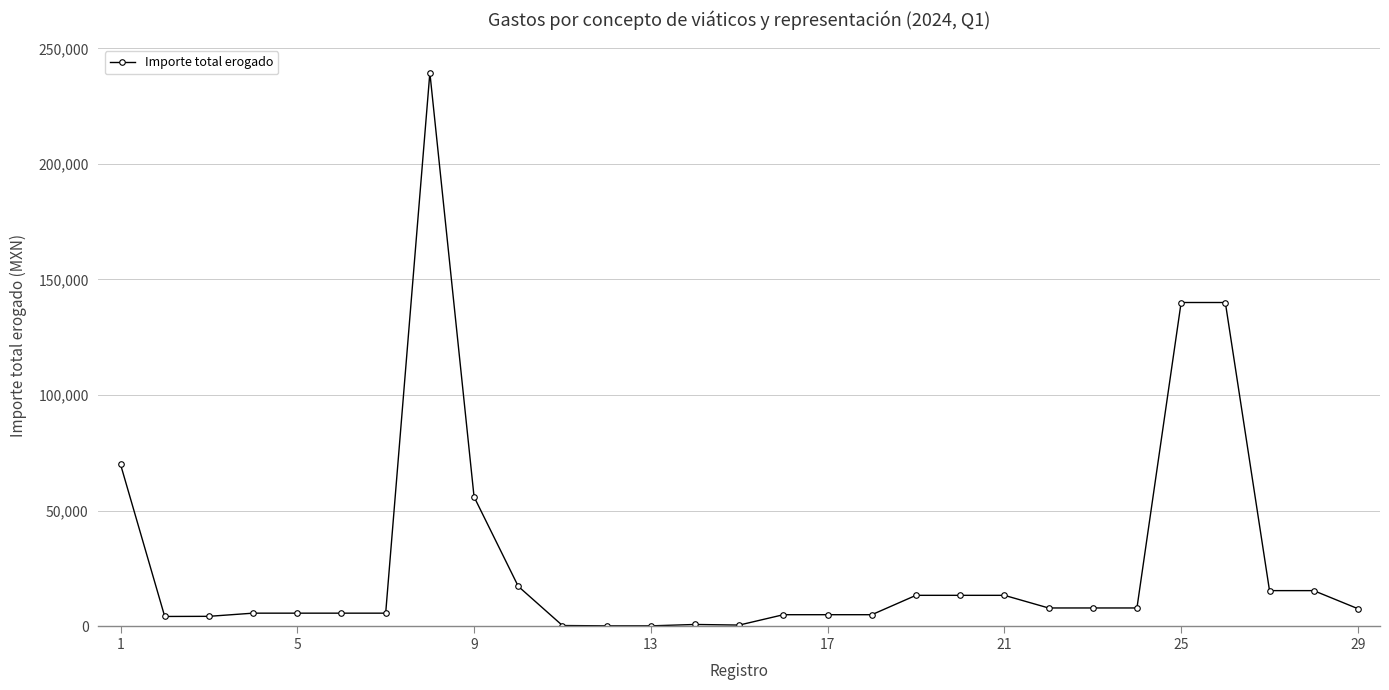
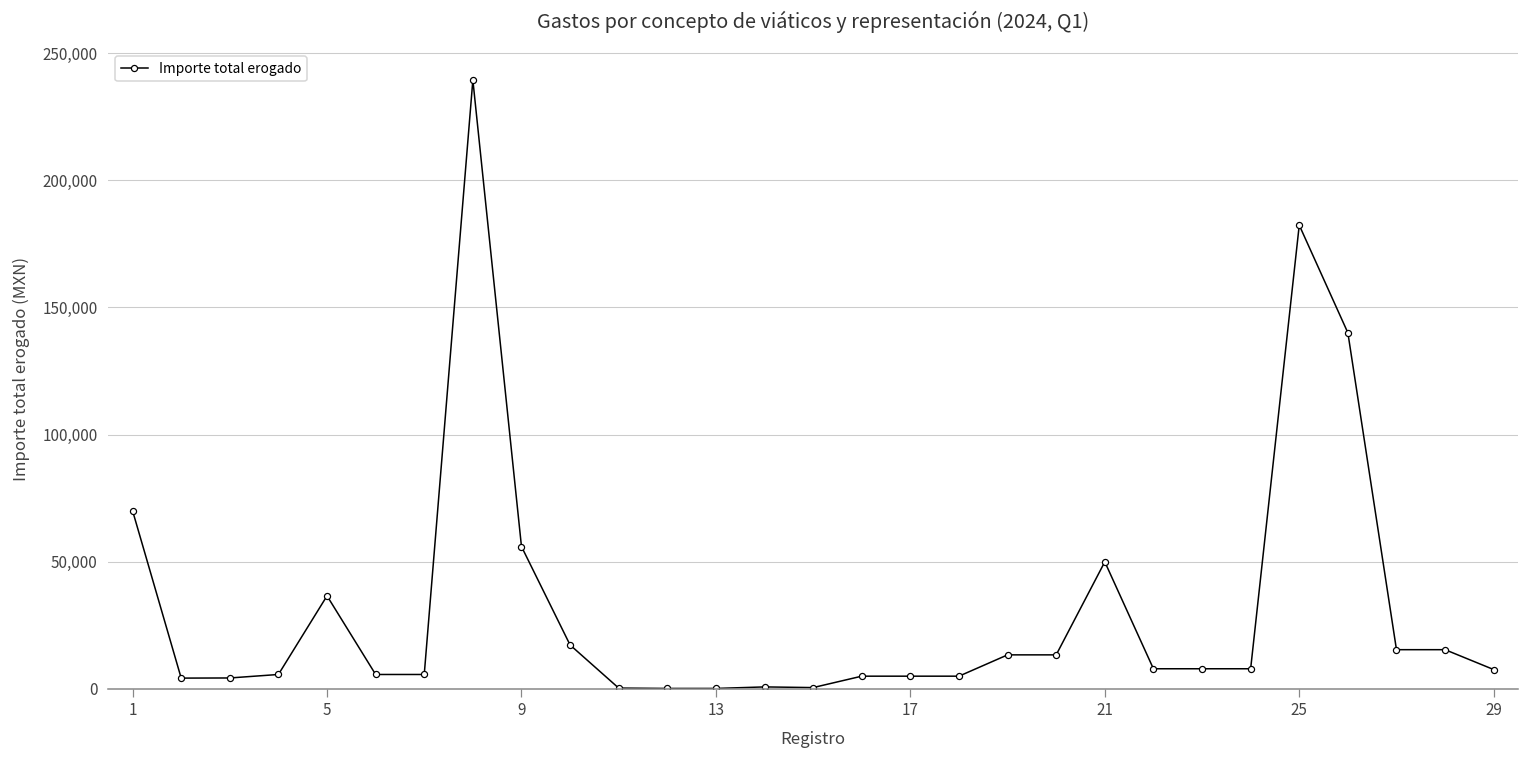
  {
    "1": "70,000",
-   "5": "6,000",
+   "5": "37,000",
    "9": "56,000",
    "13": "0",
    "17": "5,000",
-   "21": "13,000",
-   "25": "140,000",
+   "21": "50,000",
+   "25": "182,000",
    "29": "8,000"
  }
